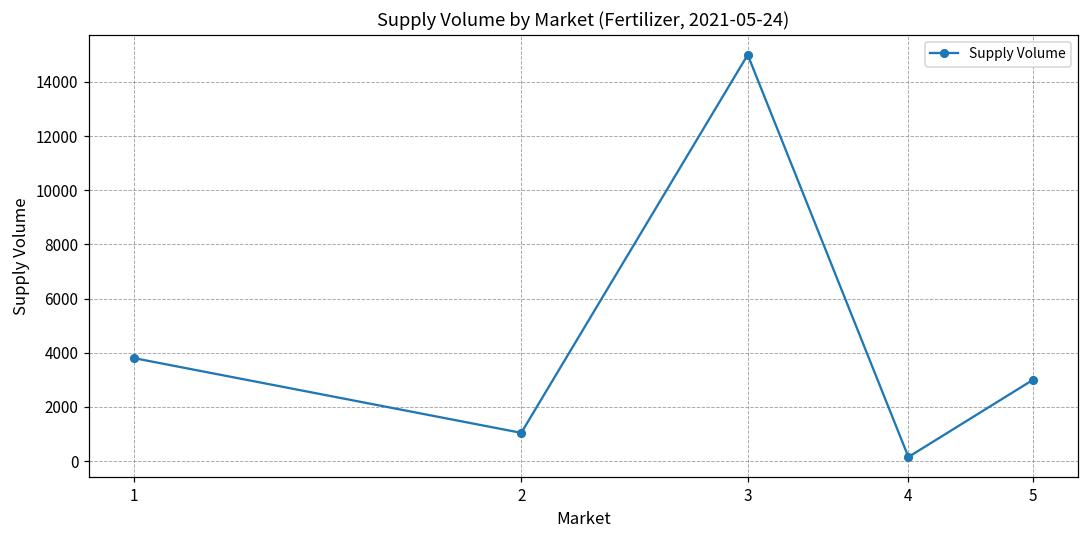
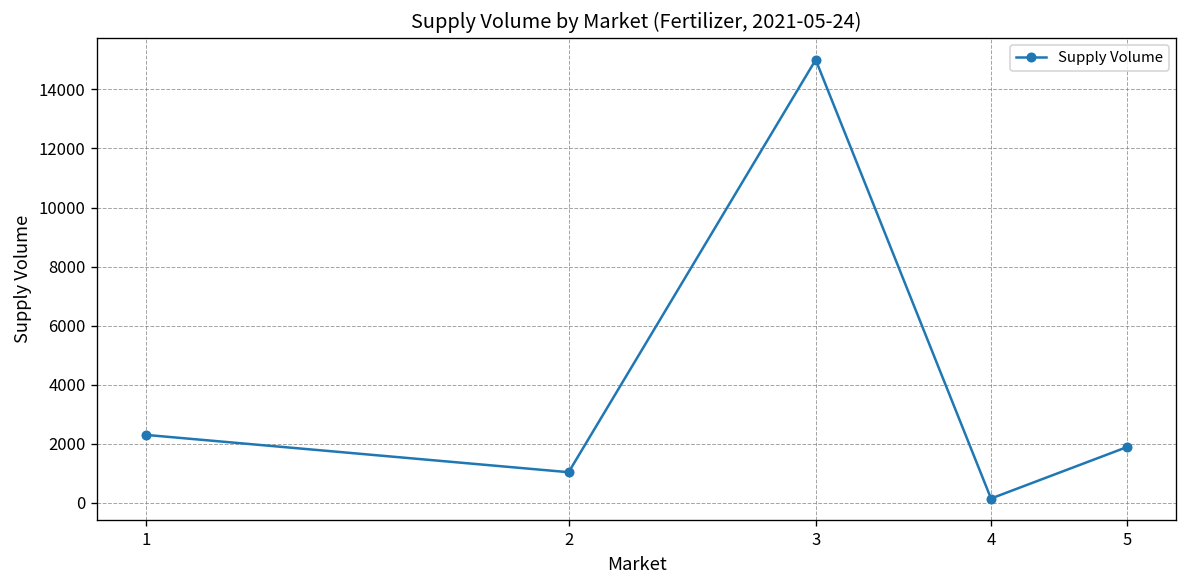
  {
-   "1": 3800,
+   "1": 2300,
    "2": 1000,
    "3": 15000,
    "4": 200,
-   "5": 3000
+   "5": 1900
  }
